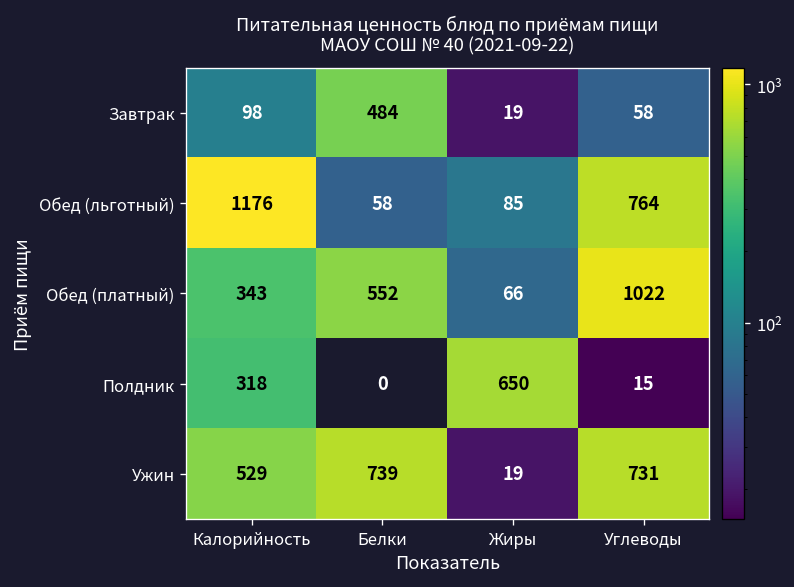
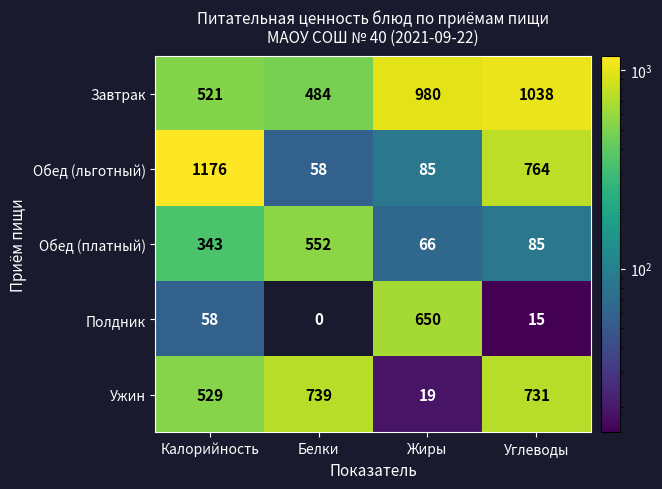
  {
    "Завтрак": {
-     "Калорийность": 98,
+     "Калорийность": 521,
      "Белки": 484,
-     "Жиры": 19,
-     "Углеводы": 58
+     "Жиры": 980,
+     "Углеводы": 1038
    },
    "Обед (льготный)": {
      "Калорийность": 1176,
      "Белки": 58,
      "Жиры": 85,
      "Углеводы": 764
    },
    "Обед (платный)": {
      "Калорийность": 343,
      "Белки": 552,
      "Жиры": 66,
-     "Углеводы": 1022
+     "Углеводы": 85
    },
    "Полдник": {
-     "Калорийность": 318,
+     "Калорийность": 58,
      "Белки": 0,
      "Жиры": 650,
      "Углеводы": 15
    },
    "Ужин": {
      "Калорийность": 529,
      "Белки": 739,
      "Жиры": 19,
      "Углеводы": 731
    }
  }
